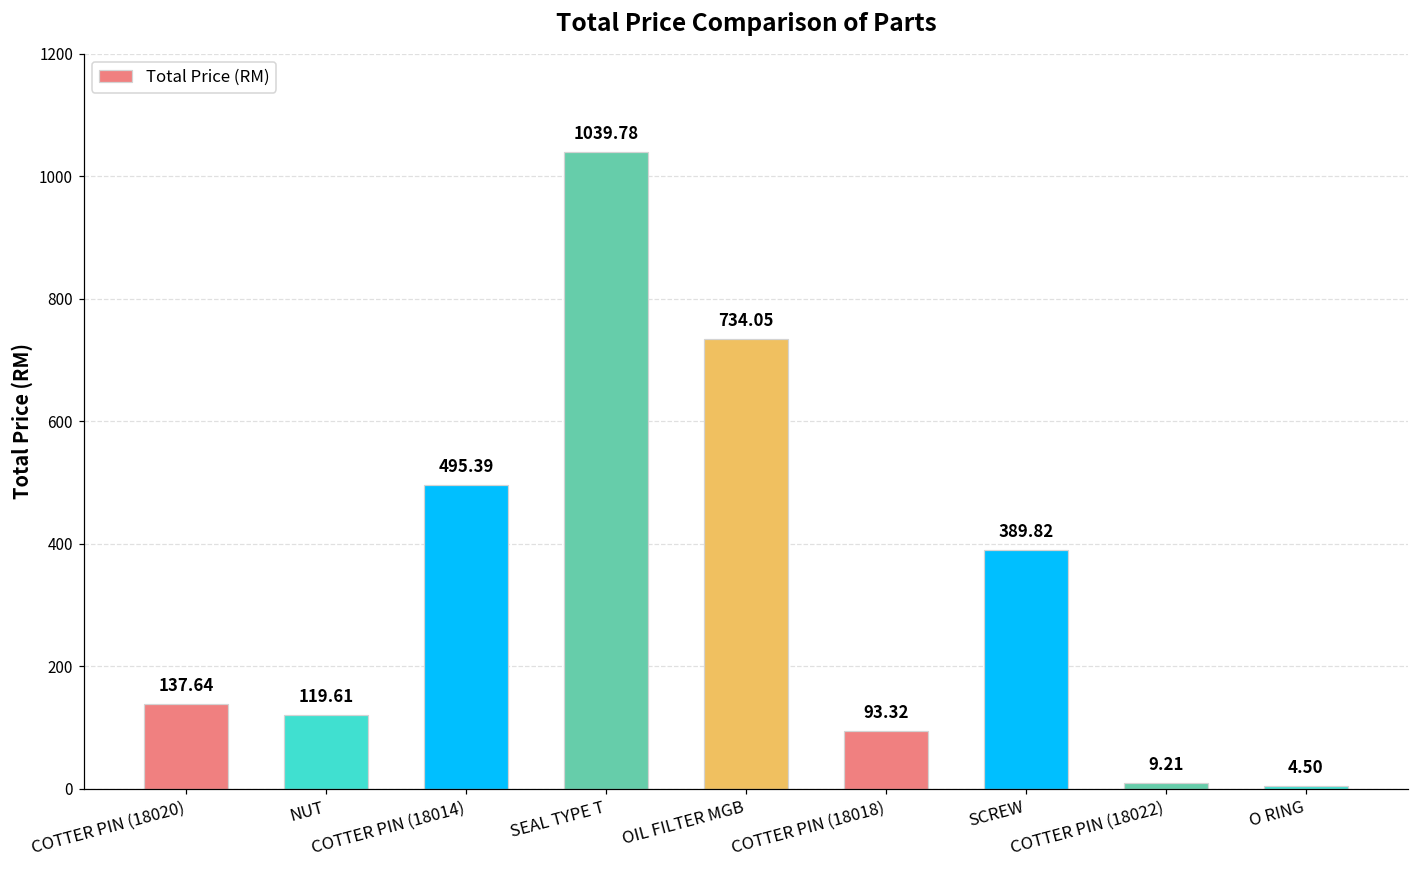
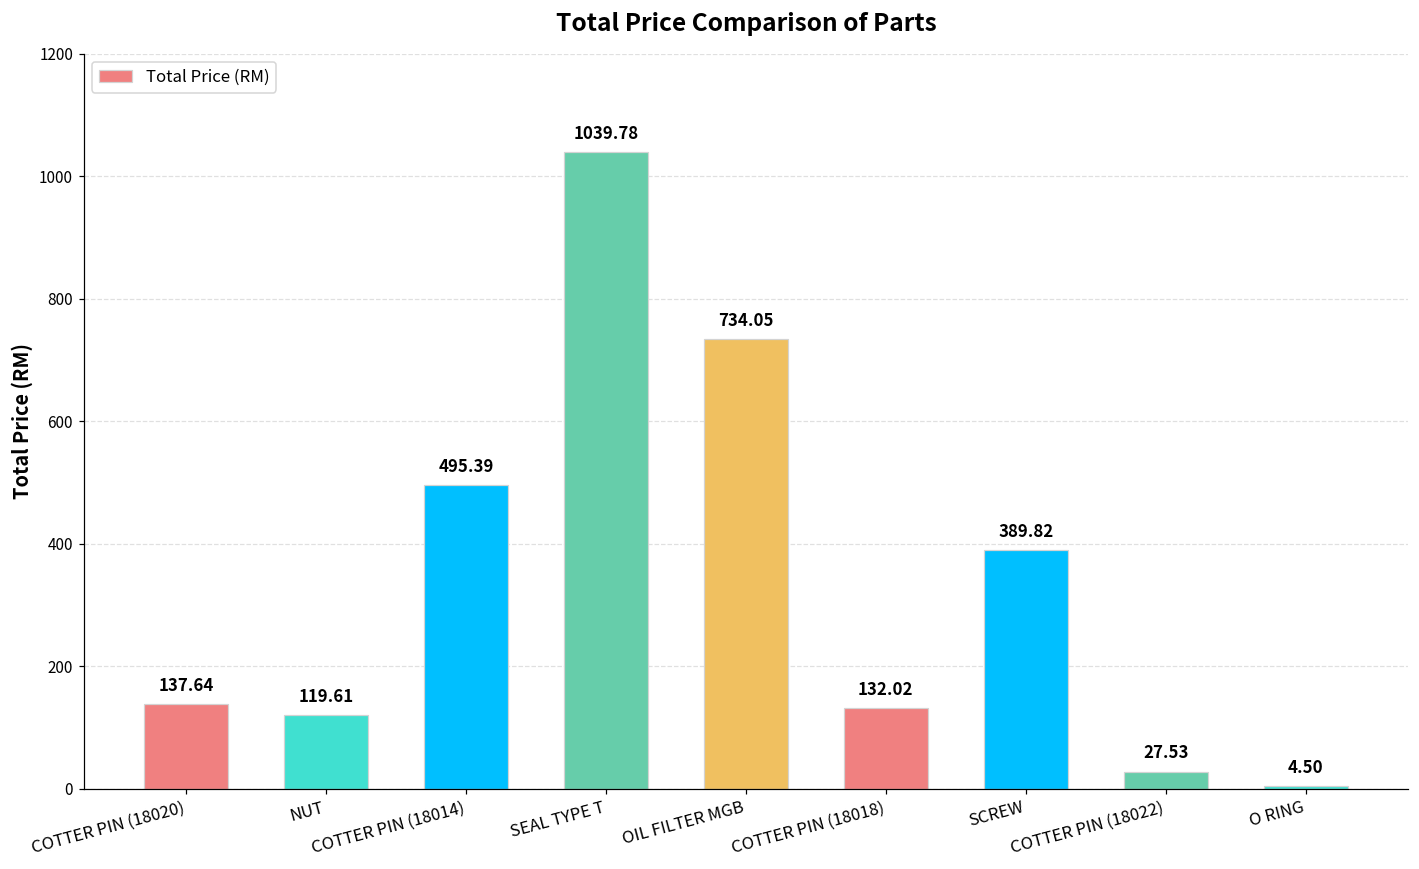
  {
    "COTTER PIN (18020)": 137.64,
    "NUT": 119.61,
    "COTTER PIN (18014)": 495.39,
    "SEAL TYPE T": 1039.78,
    "OIL FILTER MGB": 734.05,
-   "COTTER PIN (18018)": 93.32,
+   "COTTER PIN (18018)": 132.02,
    "SCREW": 389.82,
-   "COTTER PIN (18022)": 9.21,
+   "COTTER PIN (18022)": 27.53,
    "O RING": 4.50
  }
